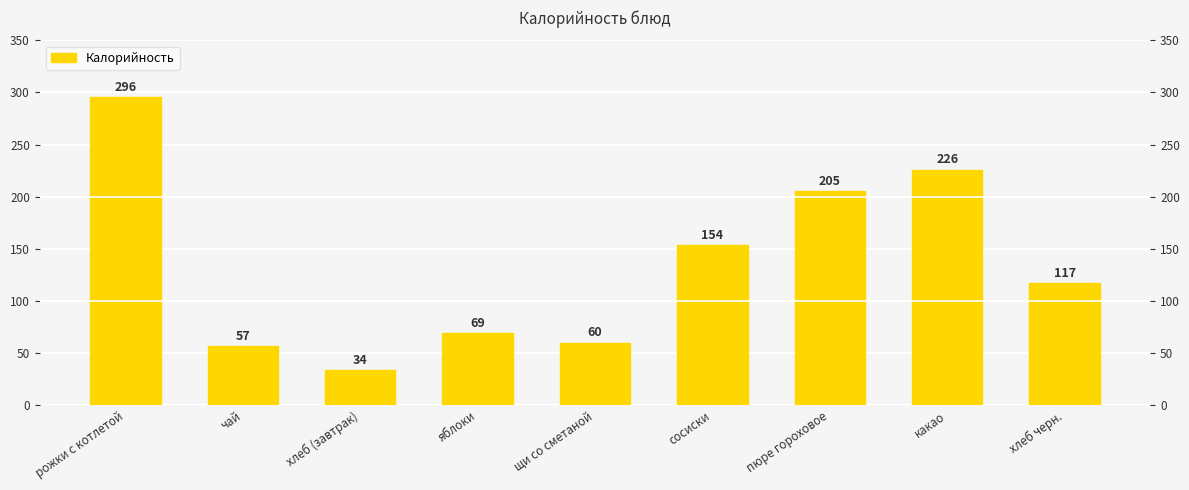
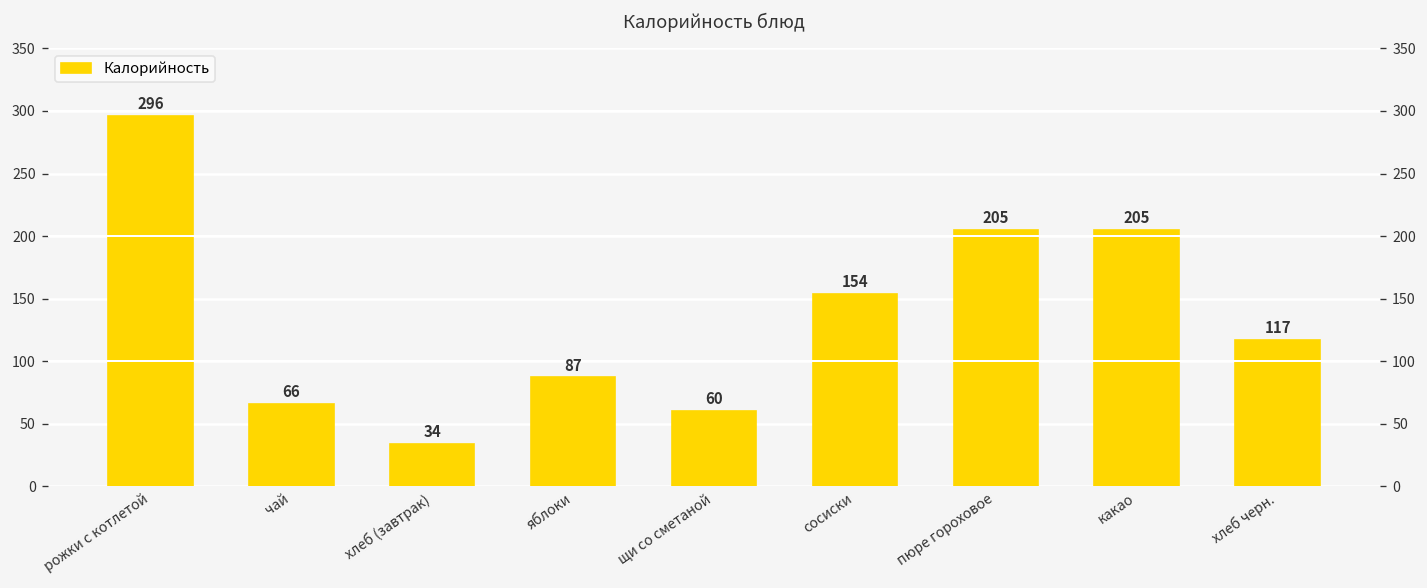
  {
    "рожки с котлетой": 296,
-   "чай": 57,
+   "чай": 66,
    "хлеб (завтрак)": 34,
-   "яблоки": 69,
+   "яблоки": 87,
    "щи со сметаной": 60,
    "сосиски": 154,
    "пюре гороховое": 205,
-   "какао": 226,
+   "какао": 205,
    "хлеб черн.": 117
  }
